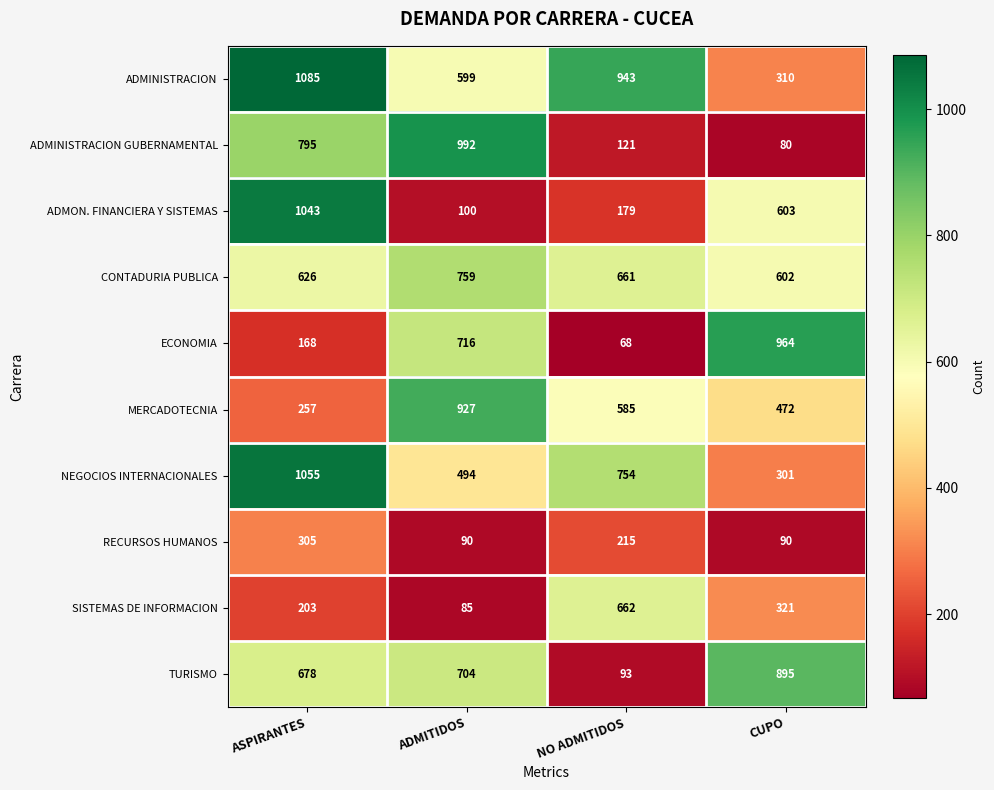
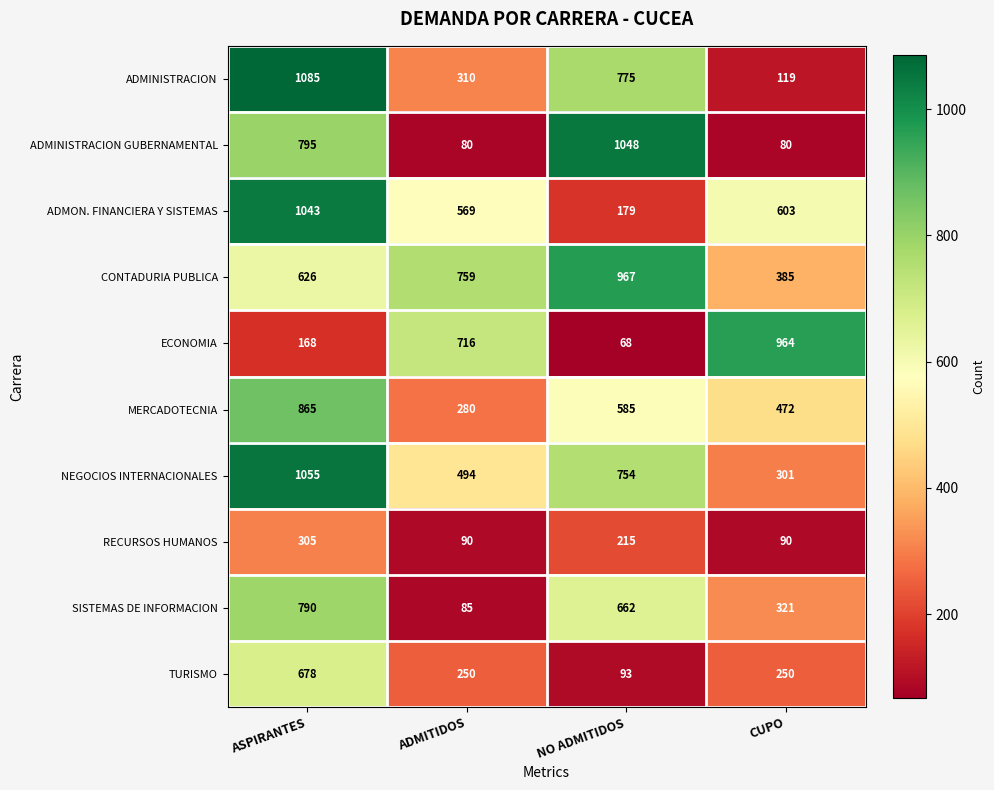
  {
    "ADMINISTRACION": {
      "ASPIRANTES": 1085,
-     "ADMITIDOS": 599,
-     "NO ADMITIDOS": 943,
-     "CUPO": 310
+     "ADMITIDOS": 310,
+     "NO ADMITIDOS": 775,
+     "CUPO": 119
    },
    "ADMINISTRACION GUBERNAMENTAL": {
      "ASPIRANTES": 795,
-     "ADMITIDOS": 992,
-     "NO ADMITIDOS": 121,
+     "ADMITIDOS": 80,
+     "NO ADMITIDOS": 1048,
      "CUPO": 80
    },
    "ADMON. FINANCIERA Y SISTEMAS": {
      "ASPIRANTES": 1043,
-     "ADMITIDOS": 100,
+     "ADMITIDOS": 569,
      "NO ADMITIDOS": 179,
      "CUPO": 603
    },
    "CONTADURIA PUBLICA": {
      "ASPIRANTES": 626,
      "ADMITIDOS": 759,
-     "NO ADMITIDOS": 661,
-     "CUPO": 602
+     "NO ADMITIDOS": 967,
+     "CUPO": 385
    },
    "ECONOMIA": {
      "ASPIRANTES": 168,
      "ADMITIDOS": 716,
      "NO ADMITIDOS": 68,
      "CUPO": 964
    },
    "MERCADOTECNIA": {
-     "ASPIRANTES": 257,
-     "ADMITIDOS": 927,
+     "ASPIRANTES": 865,
+     "ADMITIDOS": 280,
      "NO ADMITIDOS": 585,
      "CUPO": 472
    },
    "NEGOCIOS INTERNACIONALES": {
      "ASPIRANTES": 1055,
      "ADMITIDOS": 494,
      "NO ADMITIDOS": 754,
      "CUPO": 301
    },
    "RECURSOS HUMANOS": {
      "ASPIRANTES": 305,
      "ADMITIDOS": 90,
      "NO ADMITIDOS": 215,
      "CUPO": 90
    },
    "SISTEMAS DE INFORMACION": {
-     "ASPIRANTES": 203,
+     "ASPIRANTES": 790,
      "ADMITIDOS": 85,
      "NO ADMITIDOS": 662,
      "CUPO": 321
    },
    "TURISMO": {
      "ASPIRANTES": 678,
-     "ADMITIDOS": 704,
+     "ADMITIDOS": 250,
      "NO ADMITIDOS": 93,
-     "CUPO": 895
+     "CUPO": 250
    }
  }
